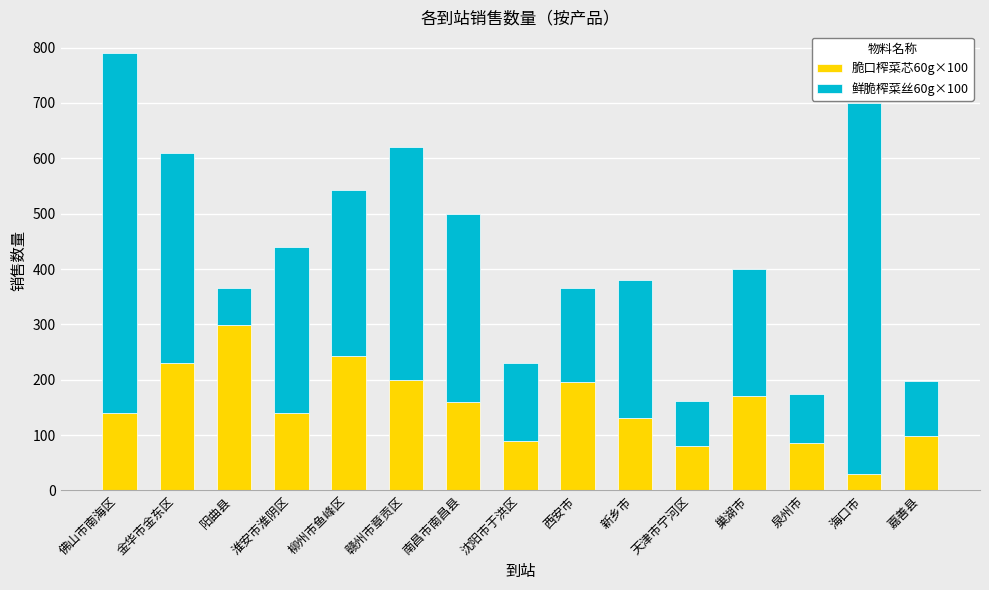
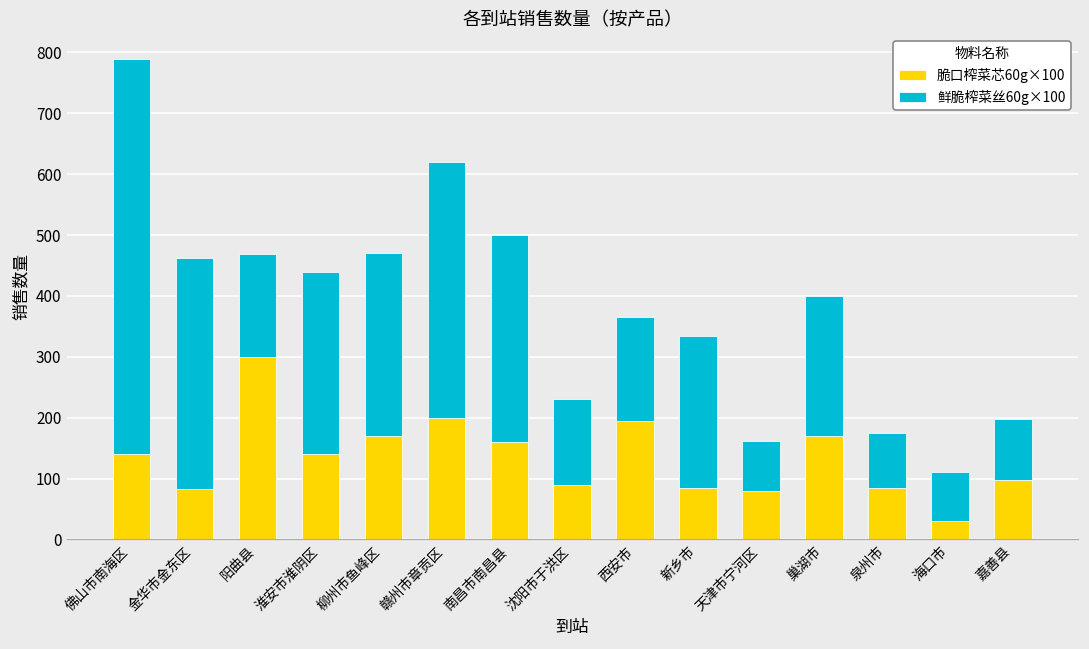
  {
    "脆口榨菜芯60g×100": {
      "佛山市南海区": 140,
-     "金华市金东区": 230,
+     "金华市金东区": 80,
      "阳曲县": 300,
      "淮安市淮阴区": 140,
-     "柳州市鱼峰区": 240,
+     "柳州市鱼峰区": 170,
      "赣州市章贡区": 200,
      "南昌市南昌县": 160,
      "沈阳市于洪区": 90,
      "西安市": 200,
-     "新乡市": 130,
+     "新乡市": 80,
      "天津市宁河区": 80,
      "巢湖市": 170,
      "泉州市": 90,
      "海口市": 30,
      "嘉善县": 100
    },
    "鲜脆榨菜丝60g×100": {
      "佛山市南海区": 650,
      "金华市金东区": 380,
-     "阳曲县": 70,
+     "阳曲县": 170,
      "淮安市淮阴区": 300,
      "柳州市鱼峰区": 300,
      "赣州市章贡区": 420,
      "南昌市南昌县": 340,
      "沈阳市于洪区": 140,
      "西安市": 170,
      "新乡市": 250,
      "天津市宁河区": 80,
      "巢湖市": 230,
      "泉州市": 90,
-     "海口市": 670,
+     "海口市": 80,
      "嘉善县": 100
    }
  }
